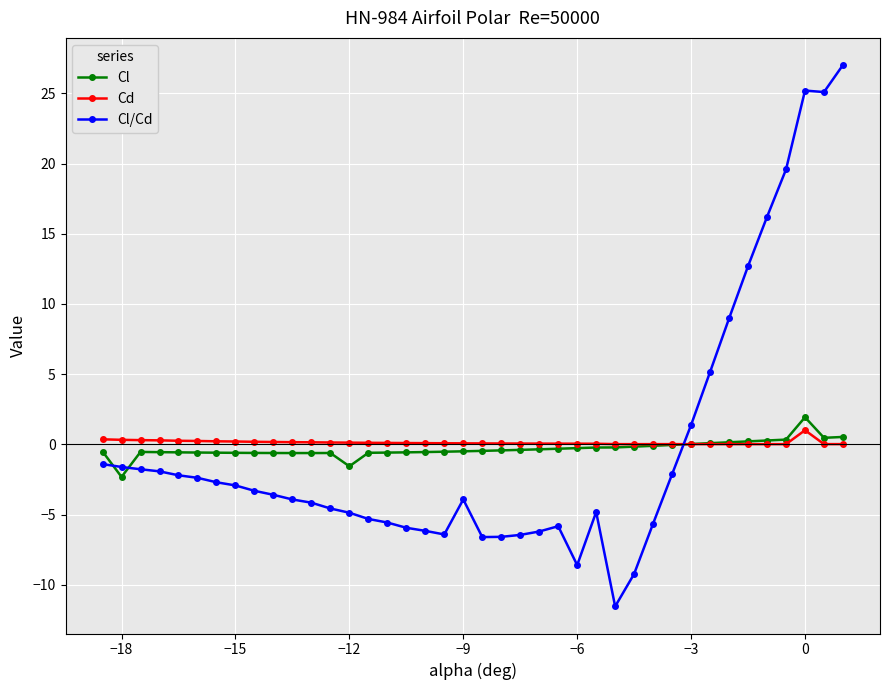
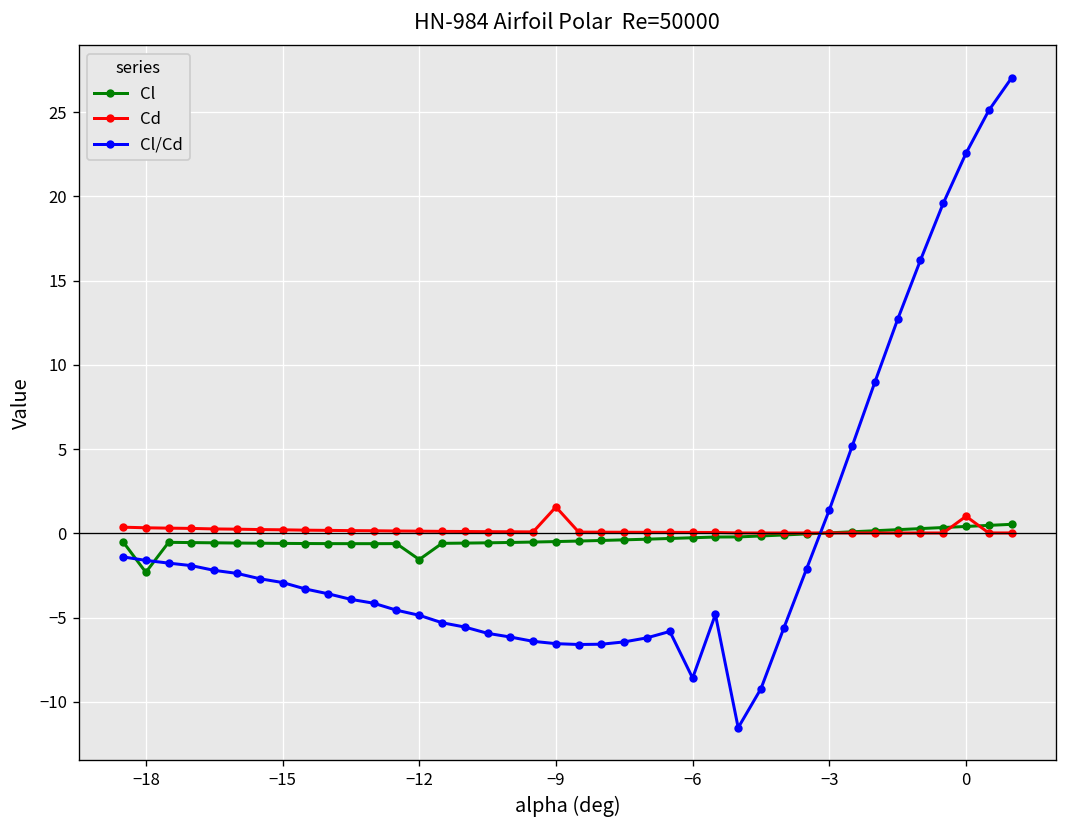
  {
    "Cl": {
      "−18": -2.3,
      "−15": -0.6,
      "−12": -1.6,
      "−9": -0.5,
      "−6": -0.3,
-     "0": 1.9
+     "0": 0.4
    },
    "Cd": {
      "−18": 0.3,
      "−15": 0.2,
      "−12": 0.1,
-     "−9": 0.1,
+     "−9": 1.6,
      "−6": 0.0,
      "0": 1.0
    },
    "Cl/Cd": {
      "−18": -1.6,
      "−15": -2.9,
      "−12": -4.9,
-     "−9": -3.9,
+     "−9": -6.6,
      "−6": -8.6,
      "−3": 1.4,
-     "0": 25.2
+     "0": 22.6
    }
  }
